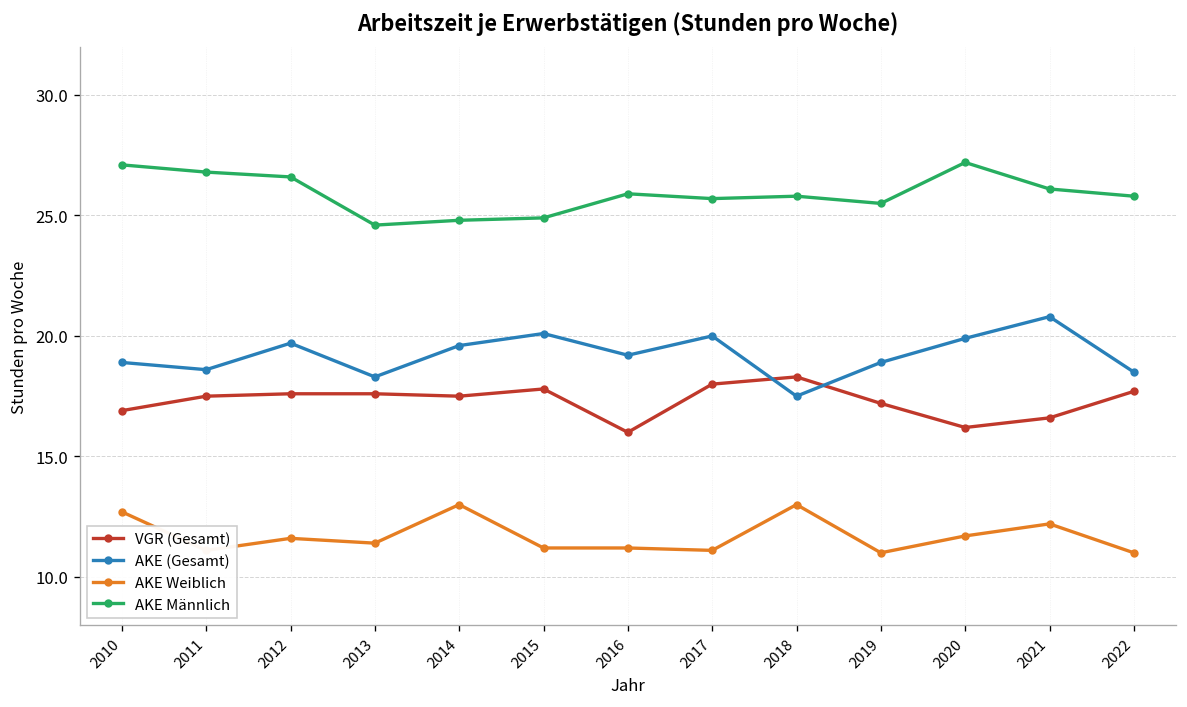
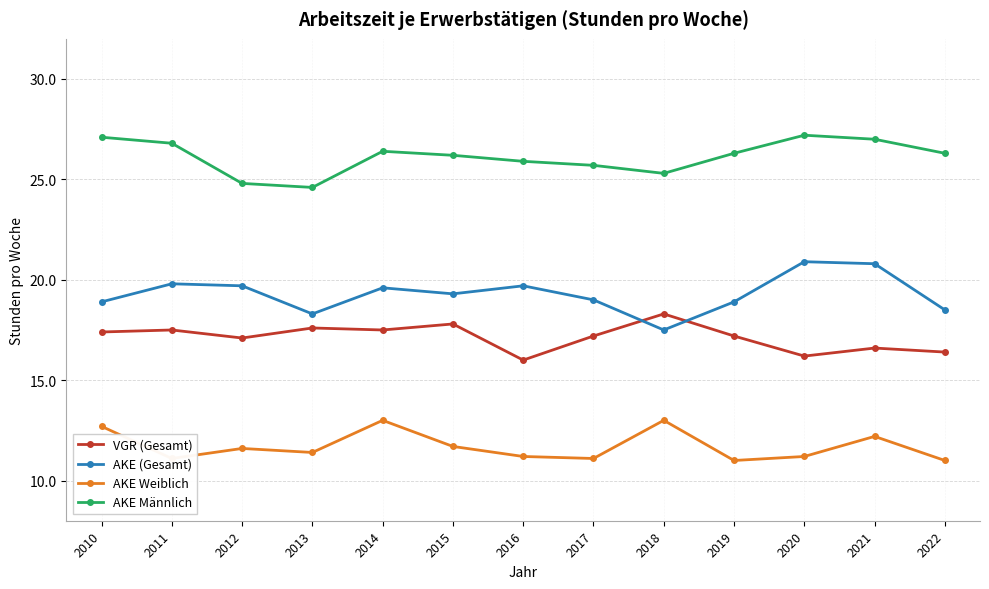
  {
    "VGR (Gesamt)": {
-     "2010": 16.9,
+     "2010": 17.4,
      "2011": 17.5,
-     "2012": 17.6,
+     "2012": 17.1,
      "2013": 17.6,
      "2014": 17.5,
      "2015": 17.8,
      "2016": 16.0,
-     "2017": 18.0,
+     "2017": 17.2,
      "2018": 18.3,
      "2019": 17.2,
      "2020": 16.2,
      "2021": 16.6,
-     "2022": 17.7
+     "2022": 16.4
    },
    "AKE (Gesamt)": {
      "2010": 18.9,
-     "2011": 18.6,
+     "2011": 19.8,
      "2012": 19.7,
      "2013": 18.3,
      "2014": 19.6,
-     "2015": 20.1,
-     "2016": 19.2,
-     "2017": 20,
+     "2015": 19.3,
+     "2016": 19.7,
+     "2017": 19,
      "2018": 17.5,
      "2019": 18.9,
-     "2020": 19.9,
+     "2020": 20.9,
      "2021": 20.8,
      "2022": 18.5
    },
    "AKE Weiblich": {
      "2010": 12.7,
      "2012": 11.6,
      "2013": 11.4,
      "2014": 13.0,
-     "2015": 11.2,
+     "2015": 11.7,
      "2016": 11.2,
      "2017": 11.1,
      "2018": 13.0,
      "2019": 11.0,
-     "2020": 11.7,
+     "2020": 11.2,
      "2021": 12.2,
      "2022": 11.0
    },
    "AKE Männlich": {
      "2010": 27.1,
      "2011": 26.8,
-     "2012": 26.6,
+     "2012": 24.8,
      "2013": 24.6,
-     "2014": 24.8,
-     "2015": 24.9,
+     "2014": 26.4,
+     "2015": 26.2,
      "2016": 25.9,
      "2017": 25.7,
-     "2018": 25.8,
-     "2019": 25.5,
+     "2018": 25.3,
+     "2019": 26.3,
      "2020": 27.2,
-     "2021": 26.1,
-     "2022": 25.8
+     "2021": 27.0,
+     "2022": 26.3
    }
  }
